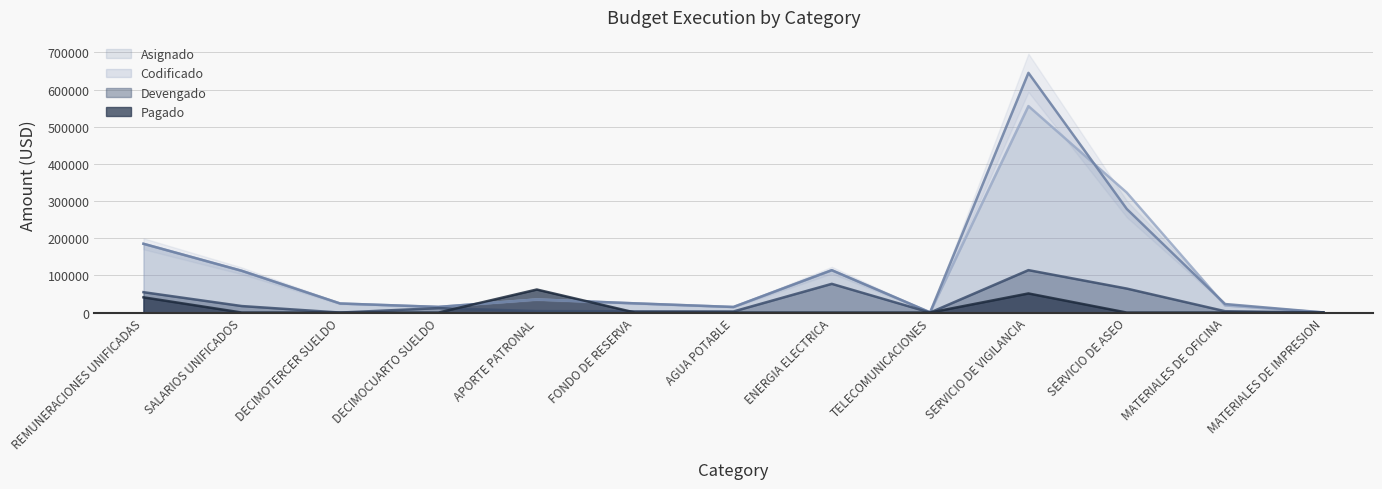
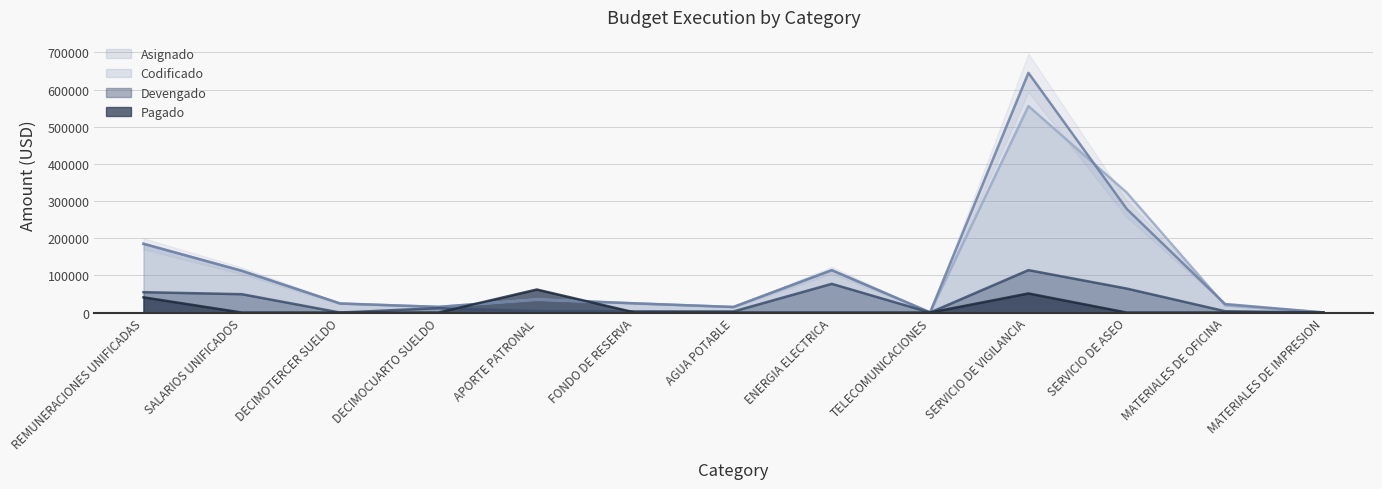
  {
    "Devengado": {
      "REMUNERACIONES UNIFICADAS": 50000,
-     "SALARIOS UNIFICADOS": 20000,
+     "SALARIOS UNIFICADOS": 50000,
      "APORTE PATRONAL": 0,
      "ENERGIA ELECTRICA": 80000,
      "SERVICIO DE VIGILANCIA": 110000,
      "SERVICIO DE ASEO": 60000
    },
    "Pagado": {
      "REMUNERACIONES UNIFICADAS": 40000,
      "SALARIOS UNIFICADOS": 0,
      "DECIMOCUARTO SUELDO": 0,
      "APORTE PATRONAL": 60000,
      "ENERGIA ELECTRICA": 0,
      "SERVICIO DE VIGILANCIA": 50000,
      "SERVICIO DE ASEO": 0
    }
  }
